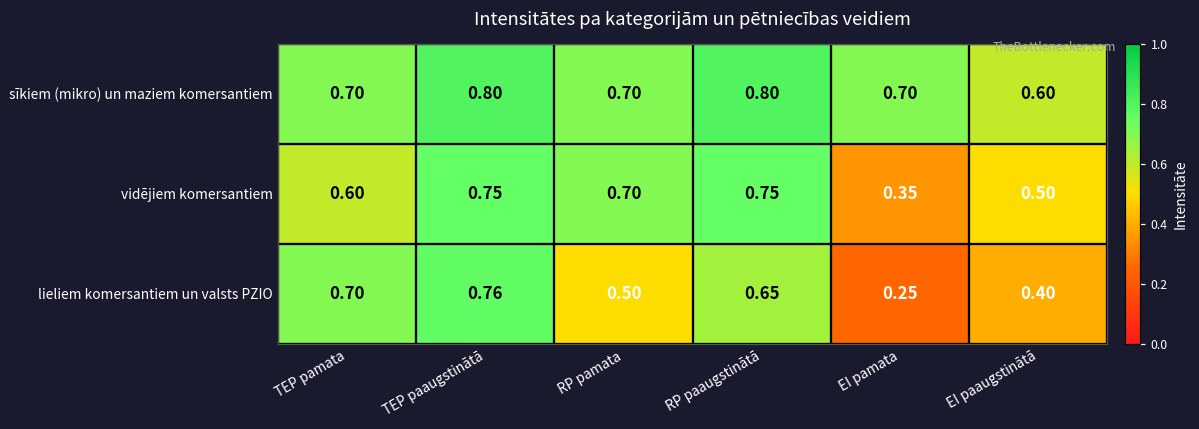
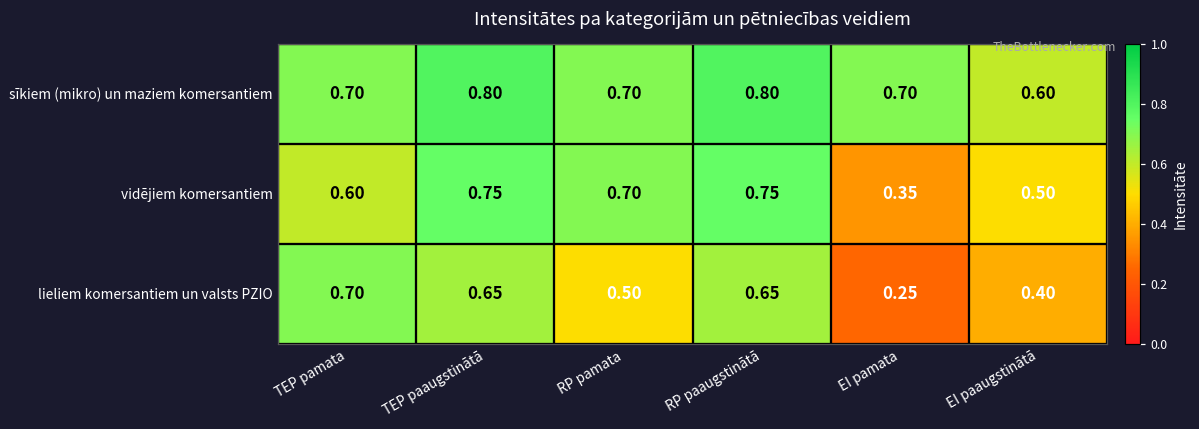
  {
    "sīkiem (mikro) un maziem komersantiem": {
      "TEP pamata": 0.70,
      "TEP paaugstinātā": 0.80,
      "RP pamata": 0.70,
      "RP paaugstinātā": 0.80,
      "EI pamata": 0.70
    },
    "vidējiem komersantiem": {
      "TEP pamata": 0.60,
      "TEP paaugstinātā": 0.75,
      "RP pamata": 0.70,
      "RP paaugstinātā": 0.75,
      "EI pamata": 0.35,
      "EI paaugstinātā": 0.50
    },
    "lieliem komersantiem un valsts PZIO": {
      "TEP pamata": 0.70,
-     "TEP paaugstinātā": 0.76,
+     "TEP paaugstinātā": 0.65,
      "RP pamata": 0.50,
      "RP paaugstinātā": 0.65,
      "EI pamata": 0.25,
      "EI paaugstinātā": 0.40
    }
  }
